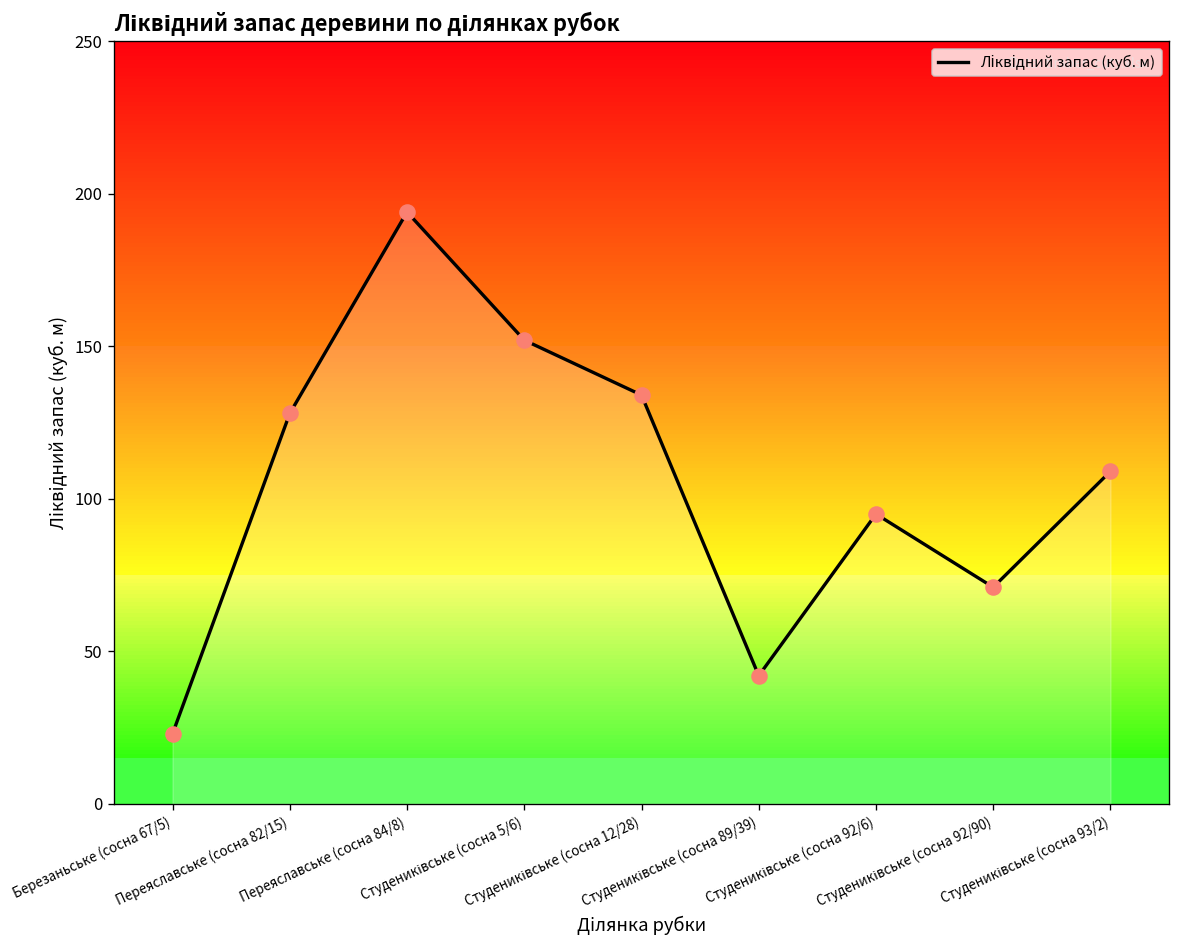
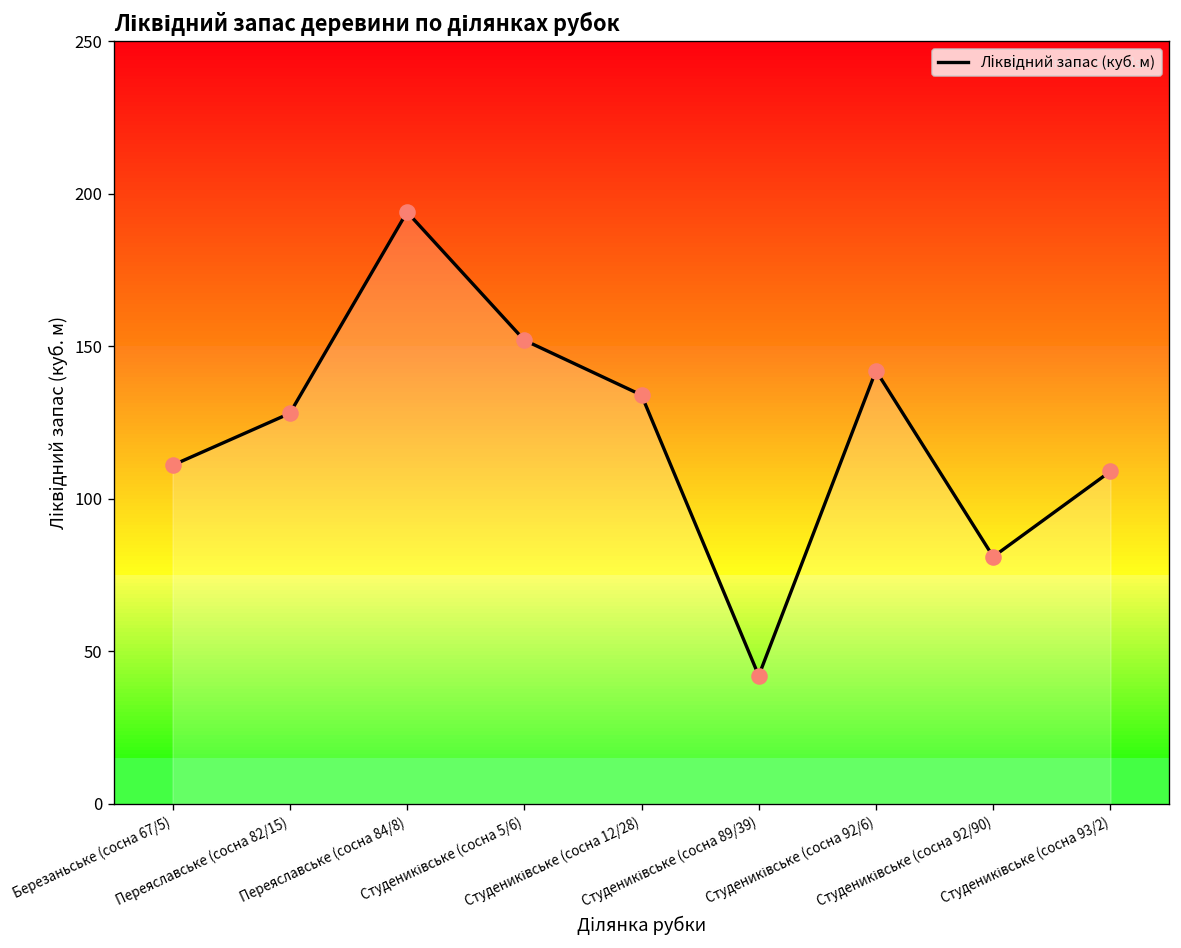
  {
    "Ліквідний запас (куб. м)": {
-     "Березаньське (сосна 67/5)": 23,
+     "Березаньське (сосна 67/5)": 111,
      "Переяславське (сосна 82/15)": 128,
      "Переяславське (сосна 84/8)": 194,
      "Студениківське (сосна 5/6)": 152,
      "Студениківське (сосна 12/28)": 134,
      "Студениківське (сосна 89/39)": 42,
-     "Студениківське (сосна 92/6)": 95,
-     "Студениківське (сосна 92/90)": 71,
+     "Студениківське (сосна 92/6)": 142,
+     "Студениківське (сосна 92/90)": 81,
      "Студениківське (сосна 93/2)": 109
    }
  }
